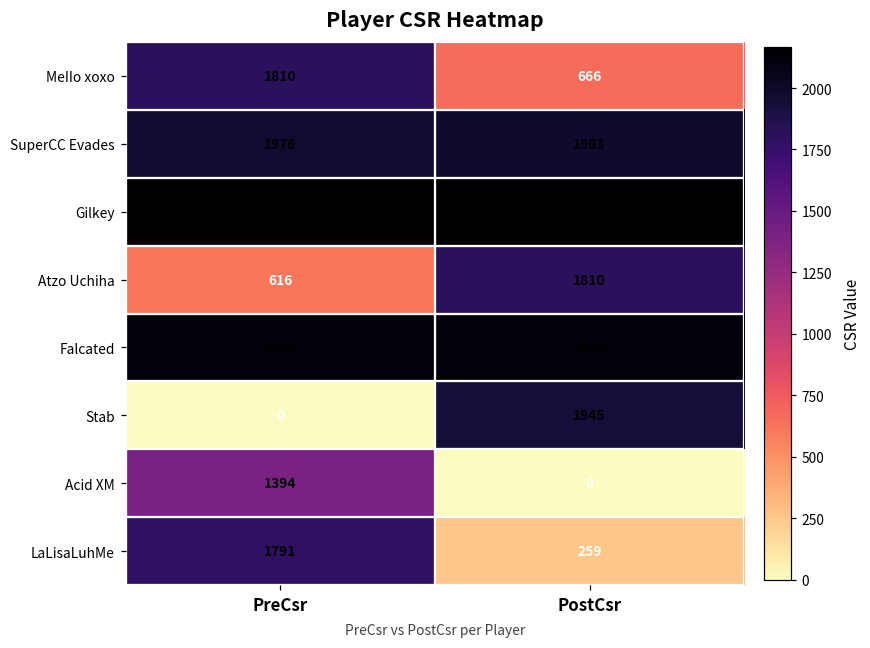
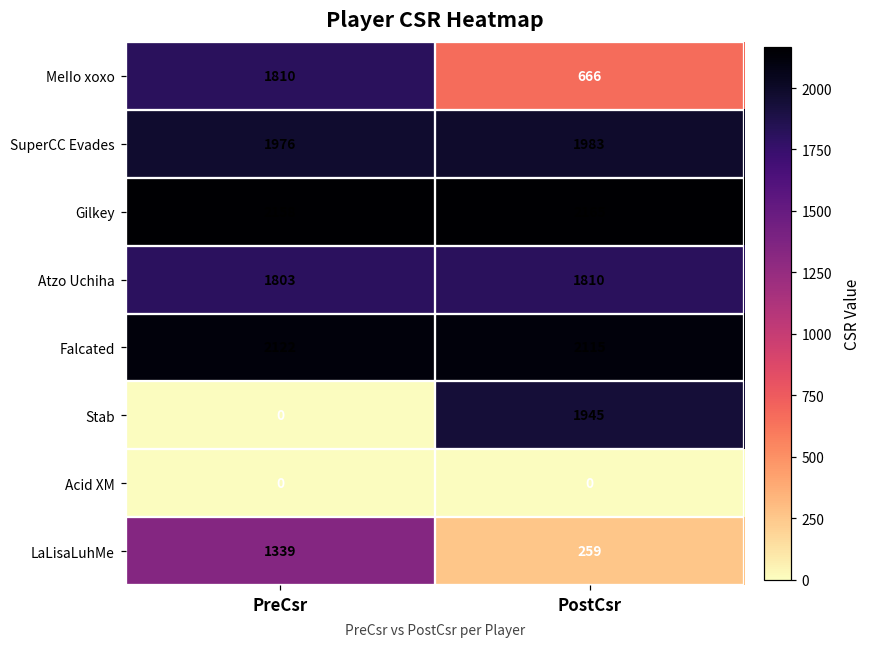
  {
    "MeIIo xoxo": {
      "PreCsr": 1810,
      "PostCsr": 666
    },
    "Atzo Uchiha": {
-     "PreCsr": 616,
+     "PreCsr": 1803,
      "PostCsr": 1810
    },
    "Stab": {
      "PreCsr": 0,
      "PostCsr": 1945
    },
    "Acid XM": {
-     "PreCsr": 1394,
+     "PreCsr": 0,
      "PostCsr": 0
    },
    "LaLisaLuhMe": {
-     "PreCsr": 1791,
+     "PreCsr": 1339,
      "PostCsr": 259
    }
  }
